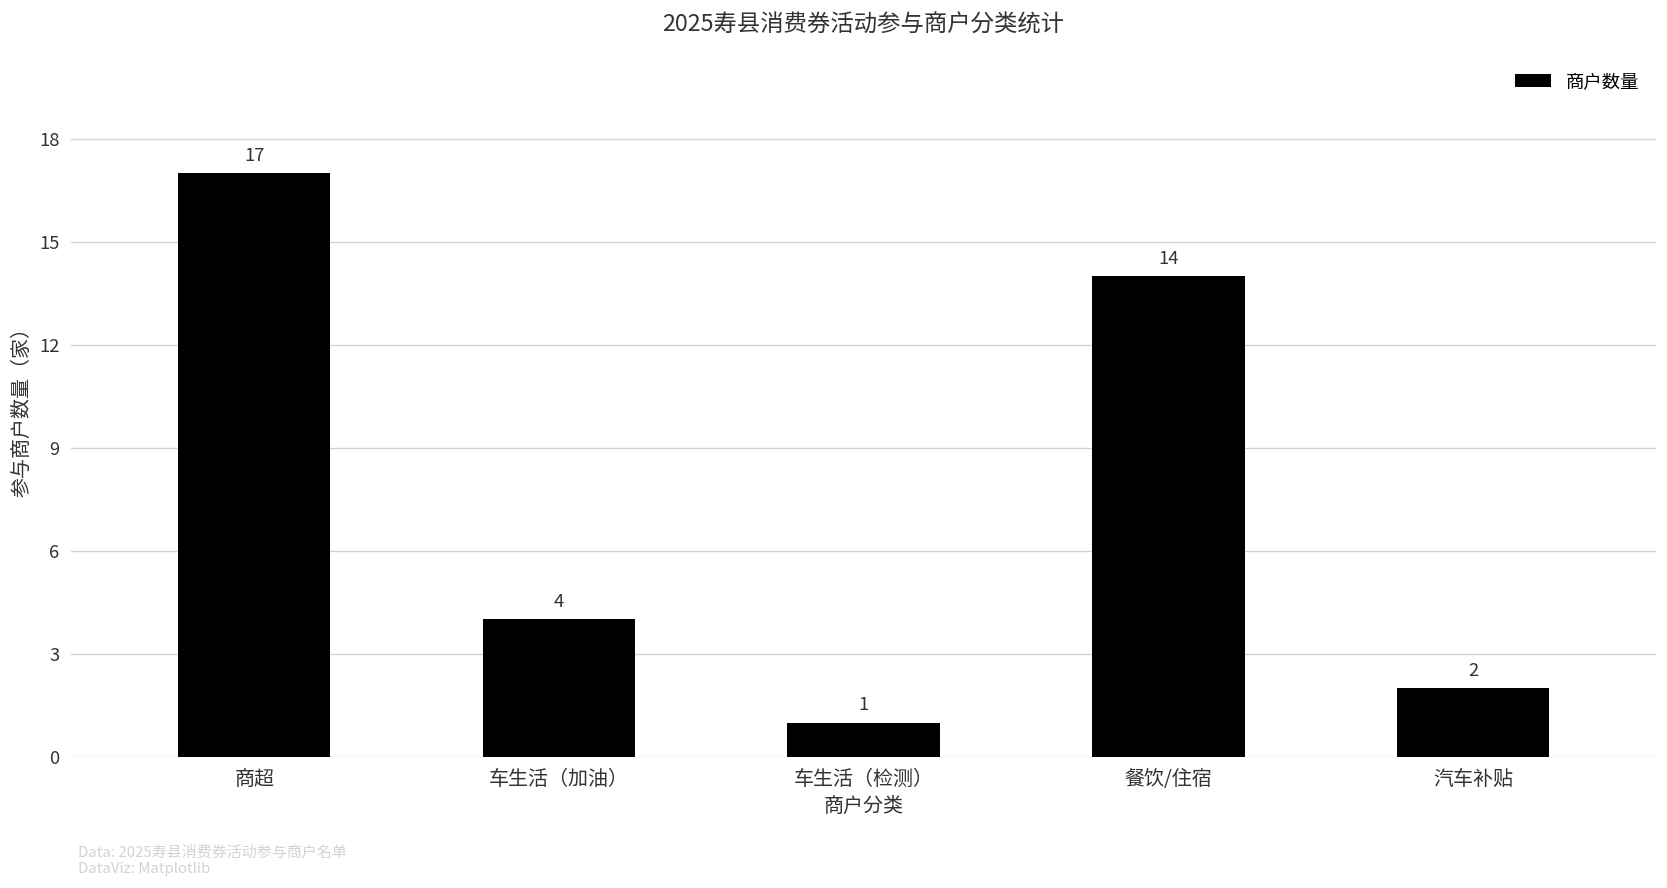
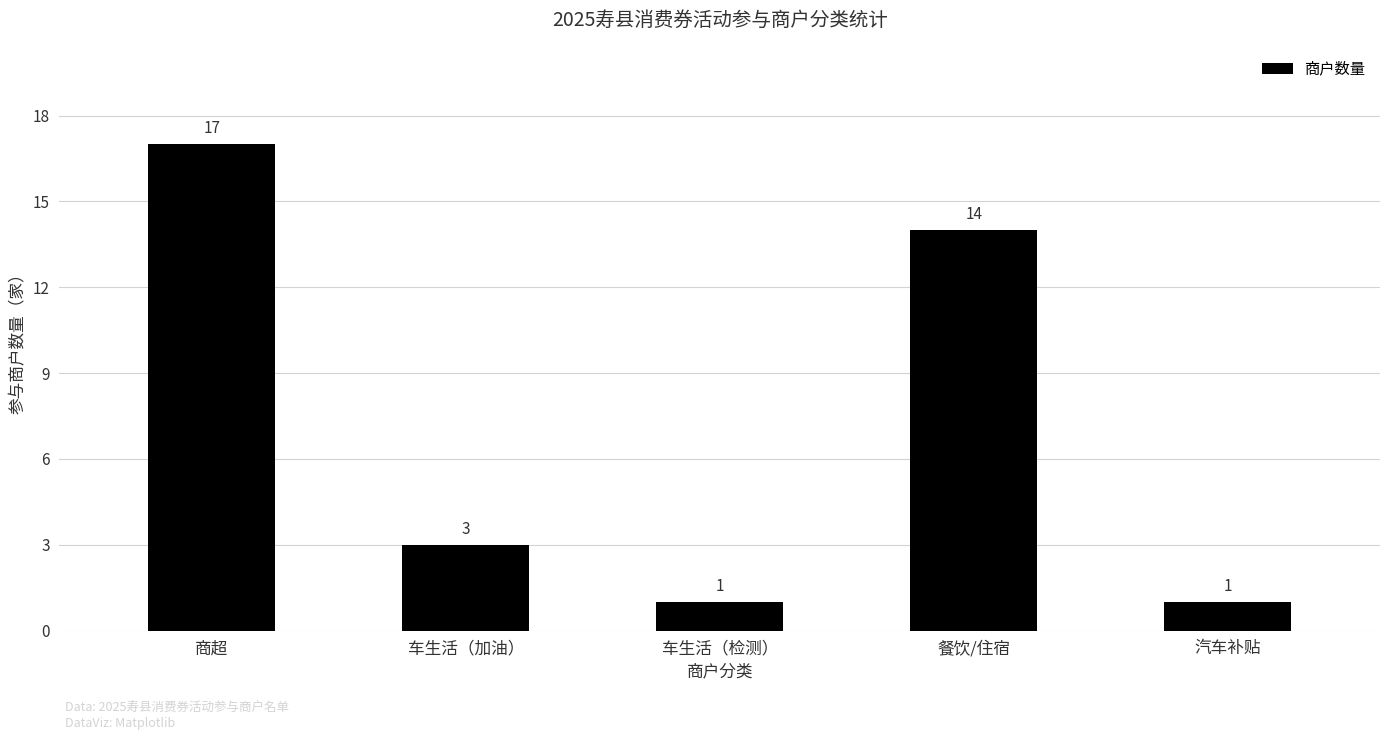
  {
    "商超": 17,
-   "车生活（加油）": 4,
+   "车生活（加油）": 3,
    "车生活（检测）": 1,
    "餐饮/住宿": 14,
-   "汽车补贴": 2
+   "汽车补贴": 1
  }
